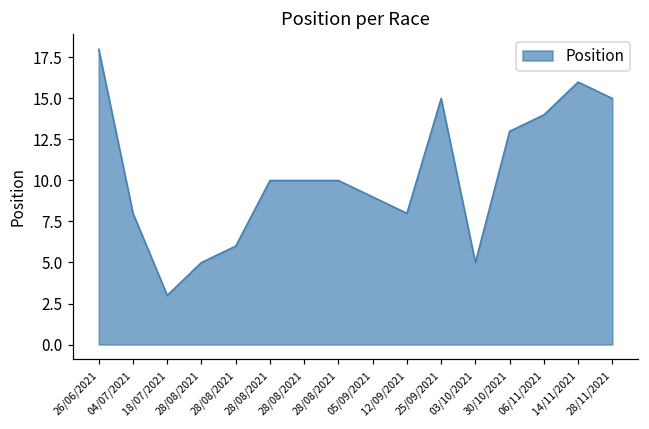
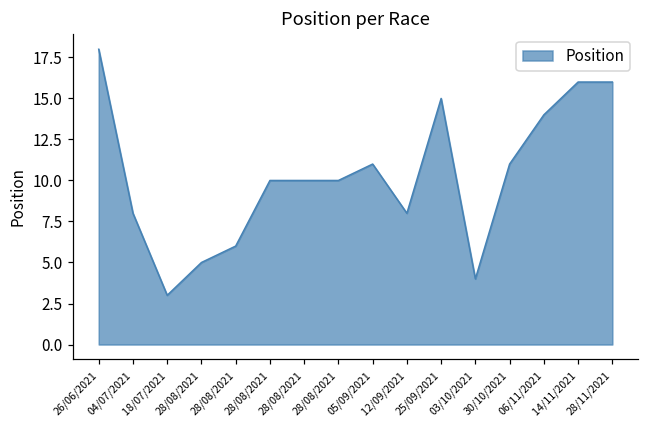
  {
    "26/06/2021": 18,
    "04/07/2021": 8,
    "18/07/2021": 3,
-   "05/09/2021": 9,
+   "05/09/2021": 11,
    "12/09/2021": 8,
    "25/09/2021": 15,
-   "03/10/2021": 5,
-   "30/10/2021": 13,
+   "03/10/2021": 4,
+   "30/10/2021": 11,
    "06/11/2021": 14,
    "14/11/2021": 16,
-   "28/11/2021": 15
+   "28/11/2021": 16
  }
